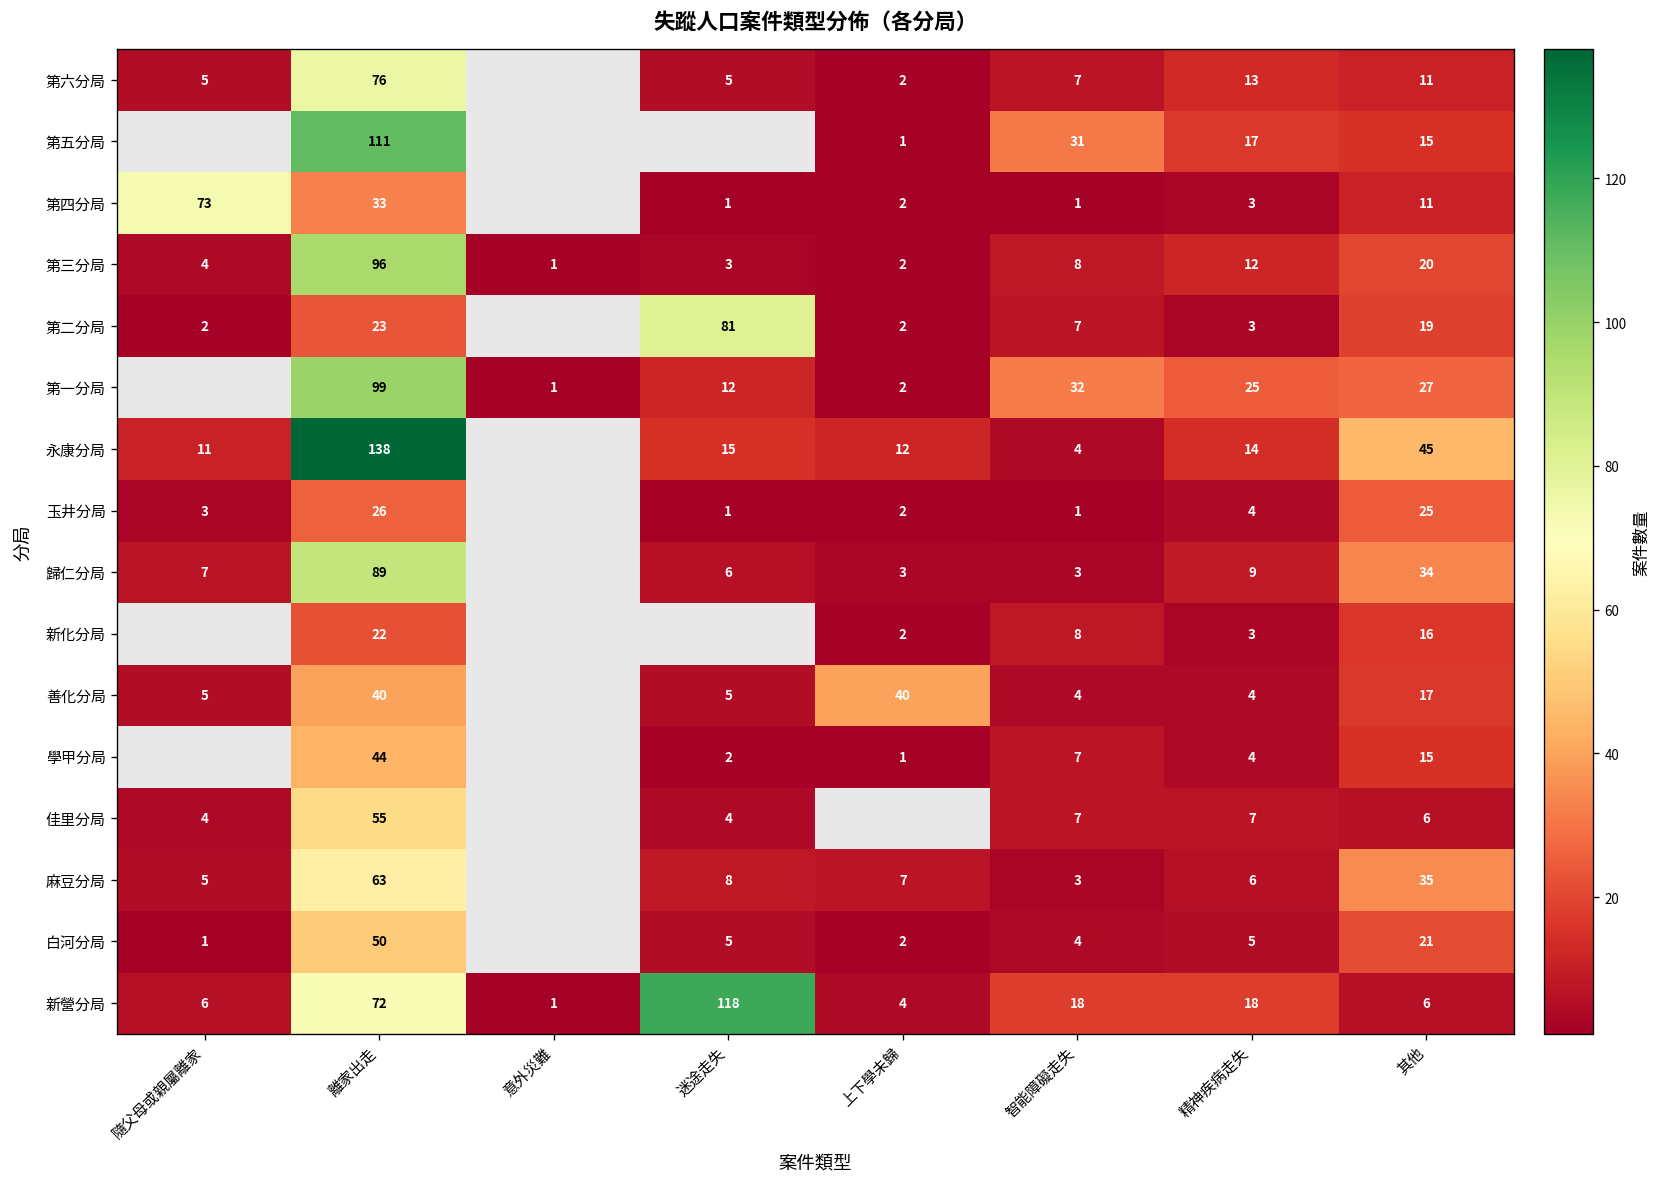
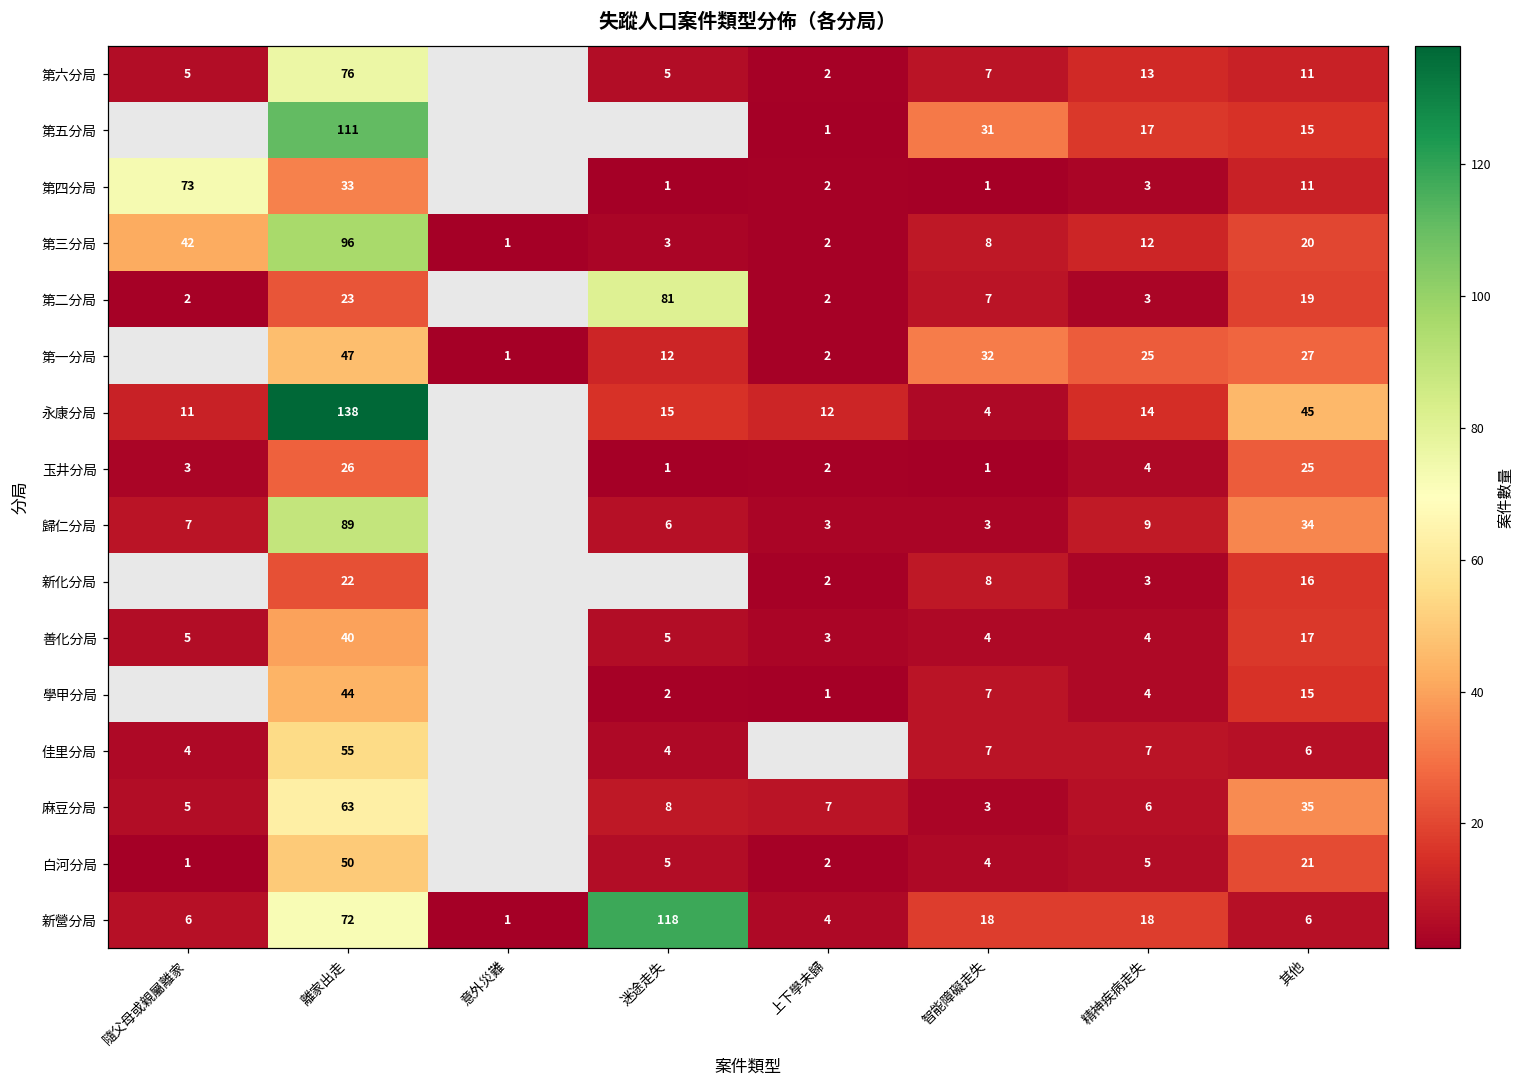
  {
    "第六分局": {
      "隨父母或親屬離家": 5,
      "離家出走": 76,
      "迷途走失": 5,
      "上下學未歸": 2,
      "智能障礙走失": 7,
      "精神疾病走失": 13,
      "其他": 11
    },
    "第五分局": {
      "離家出走": 111,
      "上下學未歸": 1,
      "智能障礙走失": 31,
      "精神疾病走失": 17,
      "其他": 15
    },
    "第四分局": {
      "隨父母或親屬離家": 73,
      "離家出走": 33,
      "迷途走失": 1,
      "上下學未歸": 2,
      "智能障礙走失": 1,
      "精神疾病走失": 3,
      "其他": 11
    },
    "第三分局": {
-     "隨父母或親屬離家": 4,
+     "隨父母或親屬離家": 42,
      "離家出走": 96,
      "意外災難": 1,
      "迷途走失": 3,
      "上下學未歸": 2,
      "智能障礙走失": 8,
      "精神疾病走失": 12,
      "其他": 20
    },
    "第二分局": {
      "隨父母或親屬離家": 2,
      "離家出走": 23,
      "迷途走失": 81,
      "上下學未歸": 2,
      "智能障礙走失": 7,
      "精神疾病走失": 3,
      "其他": 19
    },
    "第一分局": {
-     "離家出走": 99,
+     "離家出走": 47,
      "意外災難": 1,
      "迷途走失": 12,
      "上下學未歸": 2,
      "智能障礙走失": 32,
      "精神疾病走失": 25,
      "其他": 27
    },
    "永康分局": {
      "隨父母或親屬離家": 11,
      "離家出走": 138,
      "迷途走失": 15,
      "上下學未歸": 12,
      "智能障礙走失": 4,
      "精神疾病走失": 14,
      "其他": 45
    },
    "玉井分局": {
      "隨父母或親屬離家": 3,
      "離家出走": 26,
      "迷途走失": 1,
      "上下學未歸": 2,
      "智能障礙走失": 1,
      "精神疾病走失": 4,
      "其他": 25
    },
    "歸仁分局": {
      "隨父母或親屬離家": 7,
      "離家出走": 89,
      "迷途走失": 6,
      "上下學未歸": 3,
      "智能障礙走失": 3,
      "精神疾病走失": 9,
      "其他": 34
    },
    "新化分局": {
      "離家出走": 22,
      "上下學未歸": 2,
      "智能障礙走失": 8,
      "精神疾病走失": 3,
      "其他": 16
    },
    "善化分局": {
      "隨父母或親屬離家": 5,
      "離家出走": 40,
      "迷途走失": 5,
-     "上下學未歸": 40,
+     "上下學未歸": 3,
      "智能障礙走失": 4,
      "精神疾病走失": 4,
      "其他": 17
    },
    "學甲分局": {
      "離家出走": 44,
      "迷途走失": 2,
      "上下學未歸": 1,
      "智能障礙走失": 7,
      "精神疾病走失": 4,
      "其他": 15
    },
    "佳里分局": {
      "隨父母或親屬離家": 4,
      "離家出走": 55,
      "迷途走失": 4,
      "智能障礙走失": 7,
      "精神疾病走失": 7,
      "其他": 6
    },
    "麻豆分局": {
      "隨父母或親屬離家": 5,
      "離家出走": 63,
      "迷途走失": 8,
      "上下學未歸": 7,
      "智能障礙走失": 3,
      "精神疾病走失": 6,
      "其他": 35
    },
    "白河分局": {
      "隨父母或親屬離家": 1,
      "離家出走": 50,
      "迷途走失": 5,
      "上下學未歸": 2,
      "智能障礙走失": 4,
      "精神疾病走失": 5,
      "其他": 21
    },
    "新營分局": {
      "隨父母或親屬離家": 6,
      "離家出走": 72,
      "意外災難": 1,
      "迷途走失": 118,
      "上下學未歸": 4,
      "智能障礙走失": 18,
      "精神疾病走失": 18,
      "其他": 6
    }
  }
